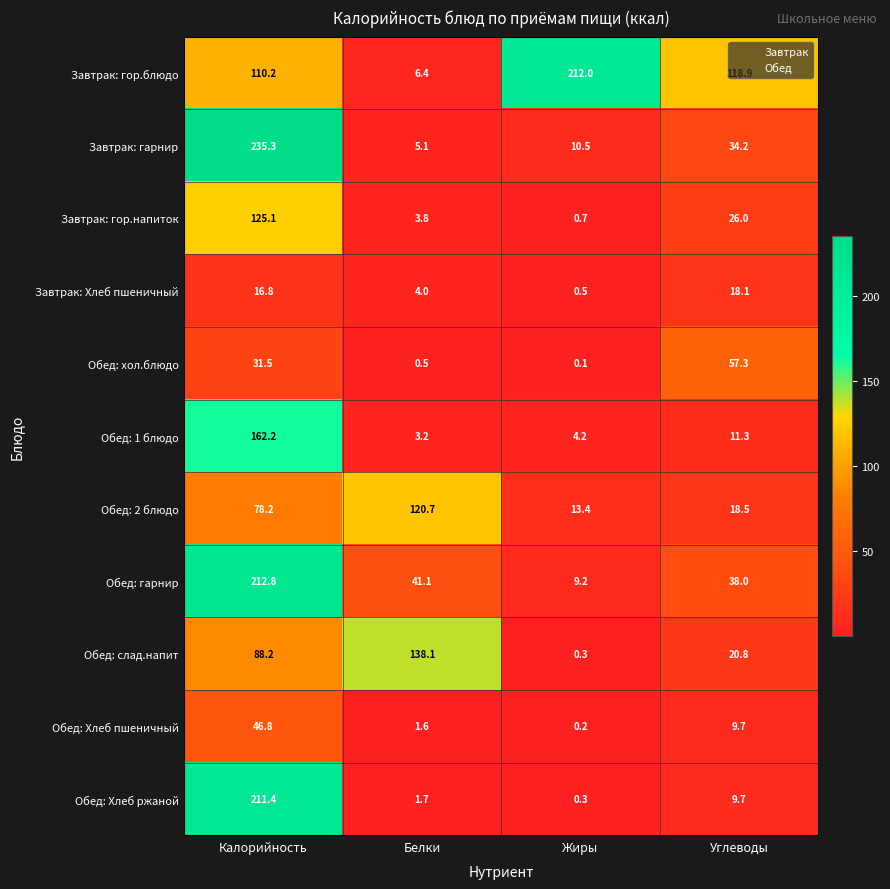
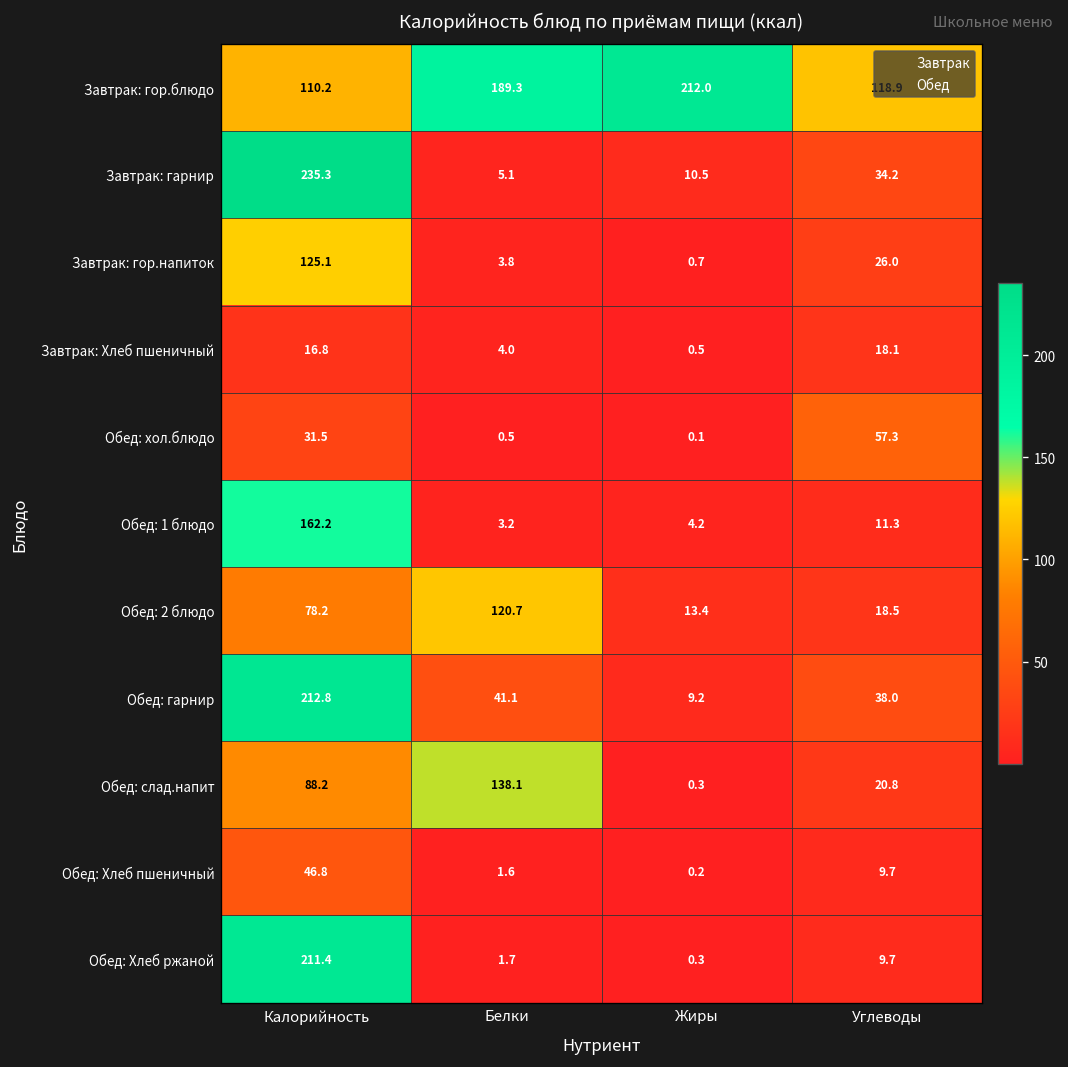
  {
    "Завтрак: гор.блюдо": {
      "Калорийность": 110.2,
-     "Белки": 6.4,
+     "Белки": 189.3,
      "Жиры": 212.0
    },
    "Завтрак: гарнир": {
      "Калорийность": 235.3,
      "Белки": 5.1,
      "Жиры": 10.5,
      "Углеводы": 34.2
    },
    "Завтрак: гор.напиток": {
      "Калорийность": 125.1,
      "Белки": 3.8,
      "Жиры": 0.7,
      "Углеводы": 26.0
    },
    "Завтрак: Хлеб пшеничный": {
      "Калорийность": 16.8,
      "Белки": 4.0,
      "Жиры": 0.5,
      "Углеводы": 18.1
    },
    "Обед: хол.блюдо": {
      "Калорийность": 31.5,
      "Белки": 0.5,
      "Жиры": 0.1,
      "Углеводы": 57.3
    },
    "Обед: 1 блюдо": {
      "Калорийность": 162.2,
      "Белки": 3.2,
      "Жиры": 4.2,
      "Углеводы": 11.3
    },
    "Обед: 2 блюдо": {
      "Калорийность": 78.2,
      "Белки": 120.7,
      "Жиры": 13.4,
      "Углеводы": 18.5
    },
    "Обед: гарнир": {
      "Калорийность": 212.8,
      "Белки": 41.1,
      "Жиры": 9.2,
      "Углеводы": 38.0
    },
    "Обед: слад.напит": {
      "Калорийность": 88.2,
      "Белки": 138.1,
      "Жиры": 0.3,
      "Углеводы": 20.8
    },
    "Обед: Хлеб пшеничный": {
      "Калорийность": 46.8,
      "Белки": 1.6,
      "Жиры": 0.2,
      "Углеводы": 9.7
    },
    "Обед: Хлеб ржаной": {
      "Калорийность": 211.4,
      "Белки": 1.7,
      "Жиры": 0.3,
      "Углеводы": 9.7
    }
  }
